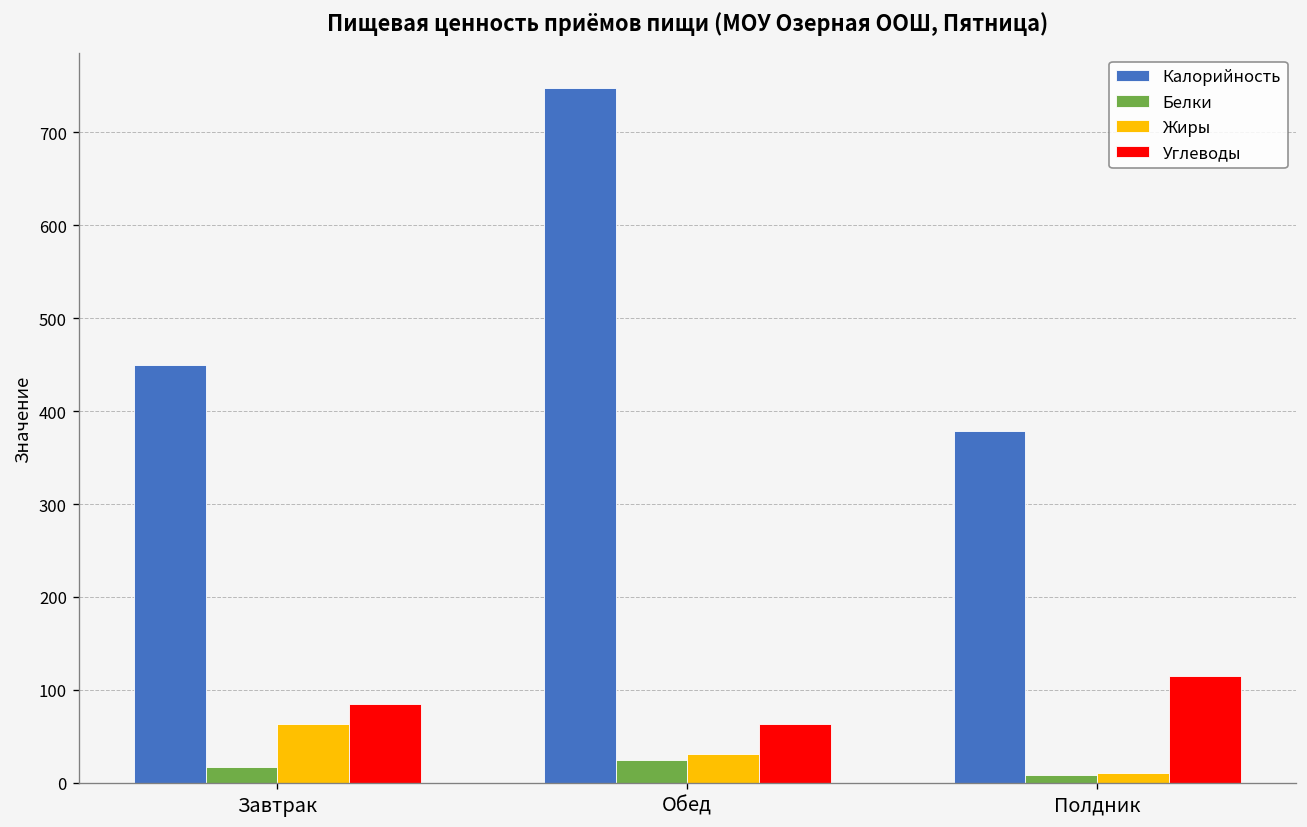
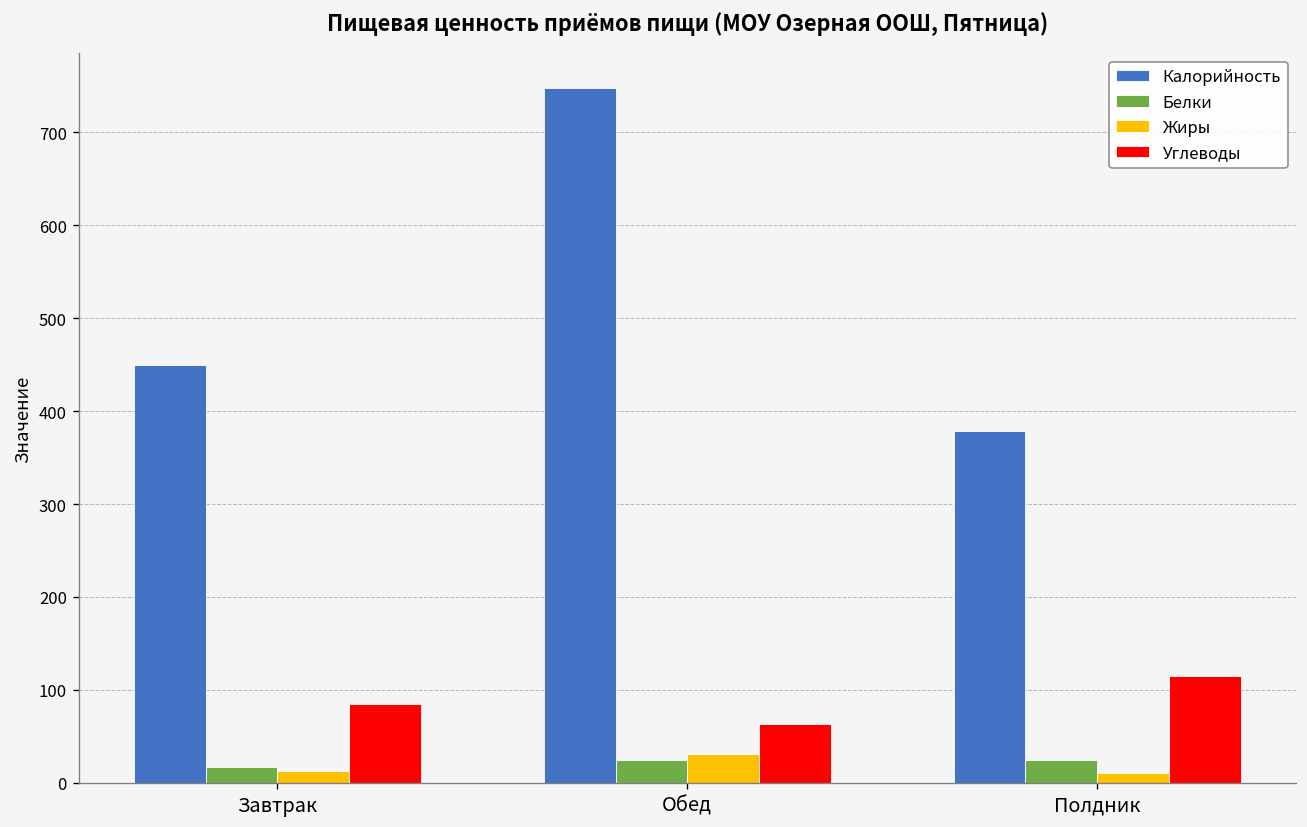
  {
    "Калорийность": {
      "Завтрак": 450,
      "Обед": 750,
      "Полдник": 380
    },
    "Белки": {
      "Завтрак": 20,
      "Обед": 20,
-     "Полдник": 10
+     "Полдник": 30
    },
    "Жиры": {
-     "Завтрак": 60,
+     "Завтрак": 10,
      "Обед": 30,
      "Полдник": 10
    },
    "Углеводы": {
      "Завтрак": 90,
      "Обед": 60,
      "Полдник": 110
    }
  }
